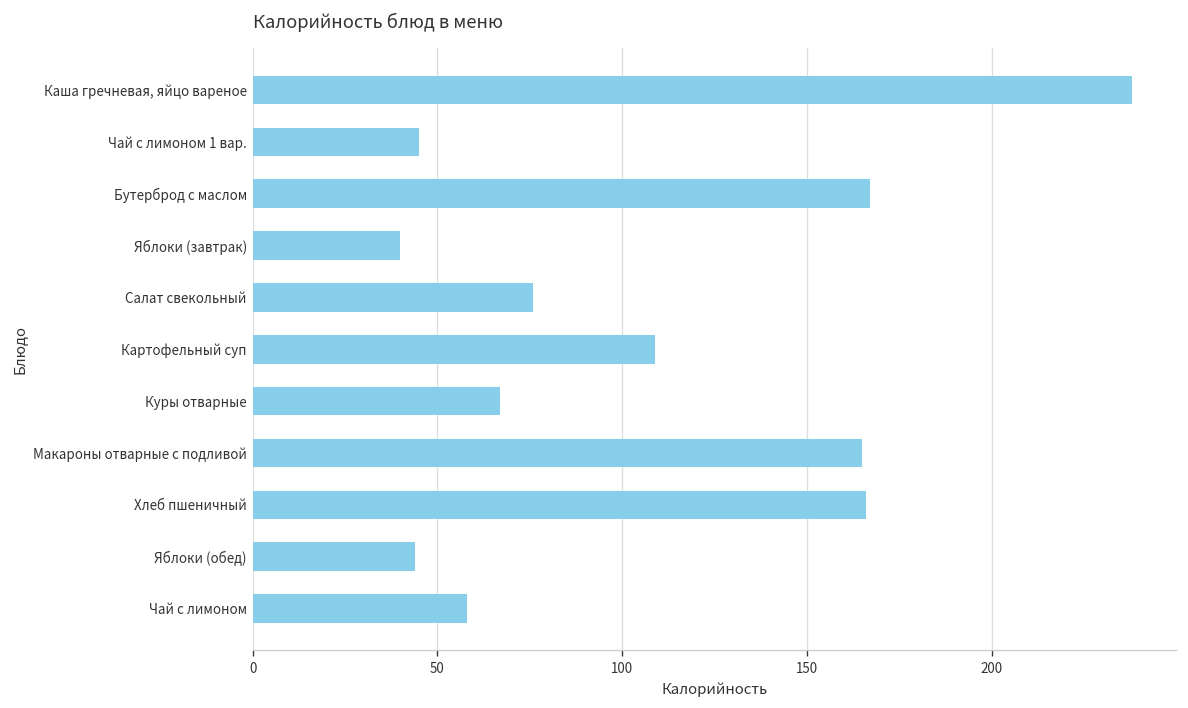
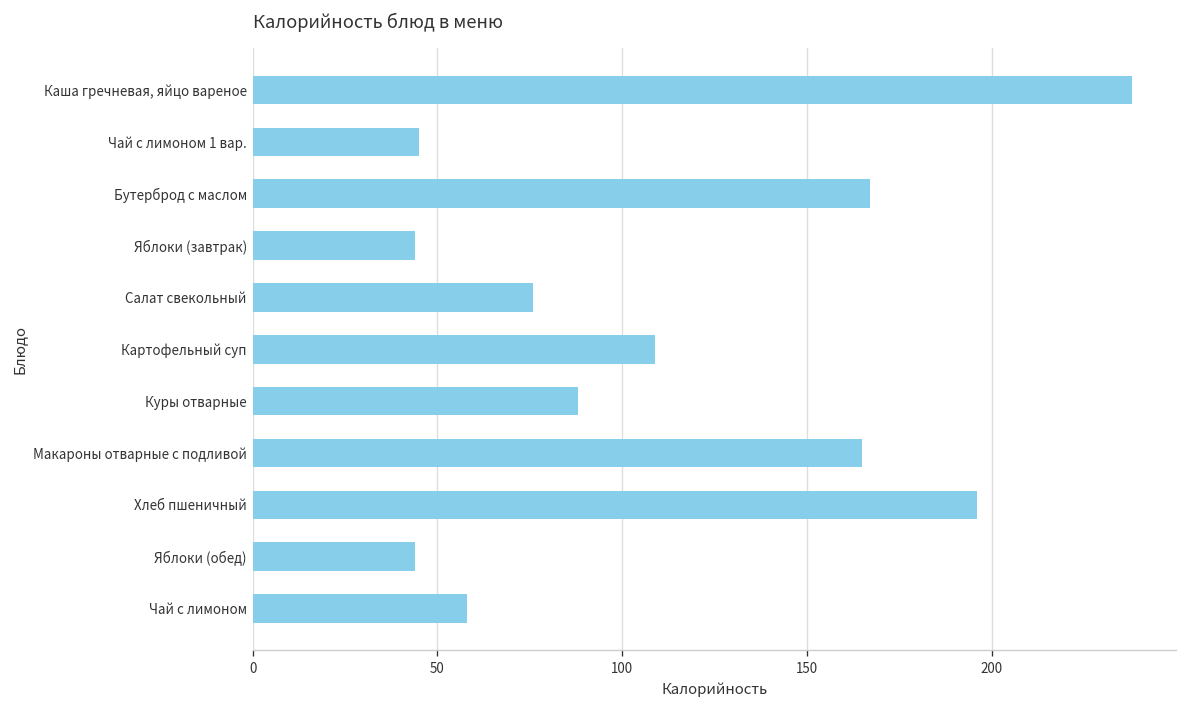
  {
    "Каша гречневая, яйцо вареное": 238,
    "Чай с лимоном 1 вар.": 45,
    "Бутерброд с маслом": 167,
-   "Яблоки (завтрак)": 40,
+   "Яблоки (завтрак)": 44,
    "Салат свекольный": 76,
    "Картофельный суп": 109,
-   "Куры отварные": 67,
+   "Куры отварные": 88,
    "Макароны отварные с подливой": 165,
-   "Хлеб пшеничный": 166,
+   "Хлеб пшеничный": 196,
    "Яблоки (обед)": 44,
    "Чай с лимоном": 58
  }
